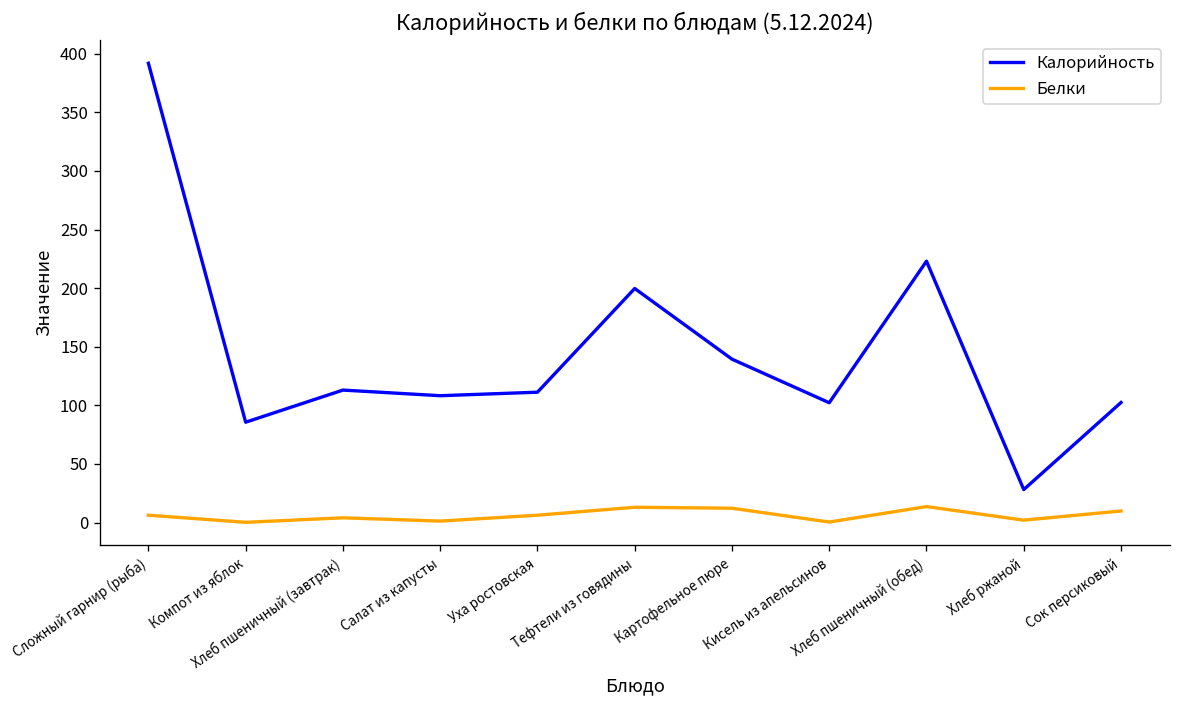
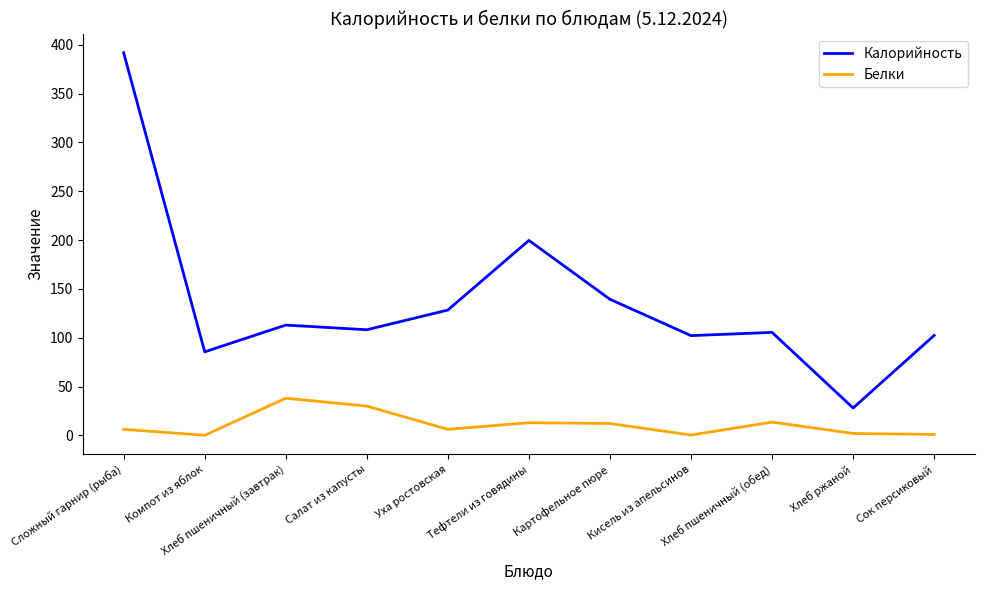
  {
    "Калорийность": {
      "Сложный гарнир (рыба)": 390,
      "Компот из яблок": 90,
      "Хлеб пшеничный (завтрак)": 110,
      "Салат из капусты": 110,
-     "Уха ростовская": 110,
+     "Уха ростовская": 130,
      "Тефтели из говядины": 200,
      "Картофельное пюре": 140,
      "Кисель из апельсинов": 100,
-     "Хлеб пшеничный (обед)": 220,
+     "Хлеб пшеничный (обед)": 110,
      "Хлеб ржаной": 30,
      "Сок персиковый": 100
    },
    "Белки": {
      "Сложный гарнир (рыба)": 10,
      "Компот из яблок": 0,
-     "Хлеб пшеничный (завтрак)": 0,
-     "Салат из капусты": 0,
+     "Хлеб пшеничный (завтрак)": 40,
+     "Салат из капусты": 30,
      "Уха ростовская": 10,
      "Тефтели из говядины": 10,
      "Картофельное пюре": 10,
      "Кисель из апельсинов": 0,
      "Хлеб пшеничный (обед)": 10,
      "Хлеб ржаной": 0,
-     "Сок персиковый": 10
+     "Сок персиковый": 0
    }
  }
